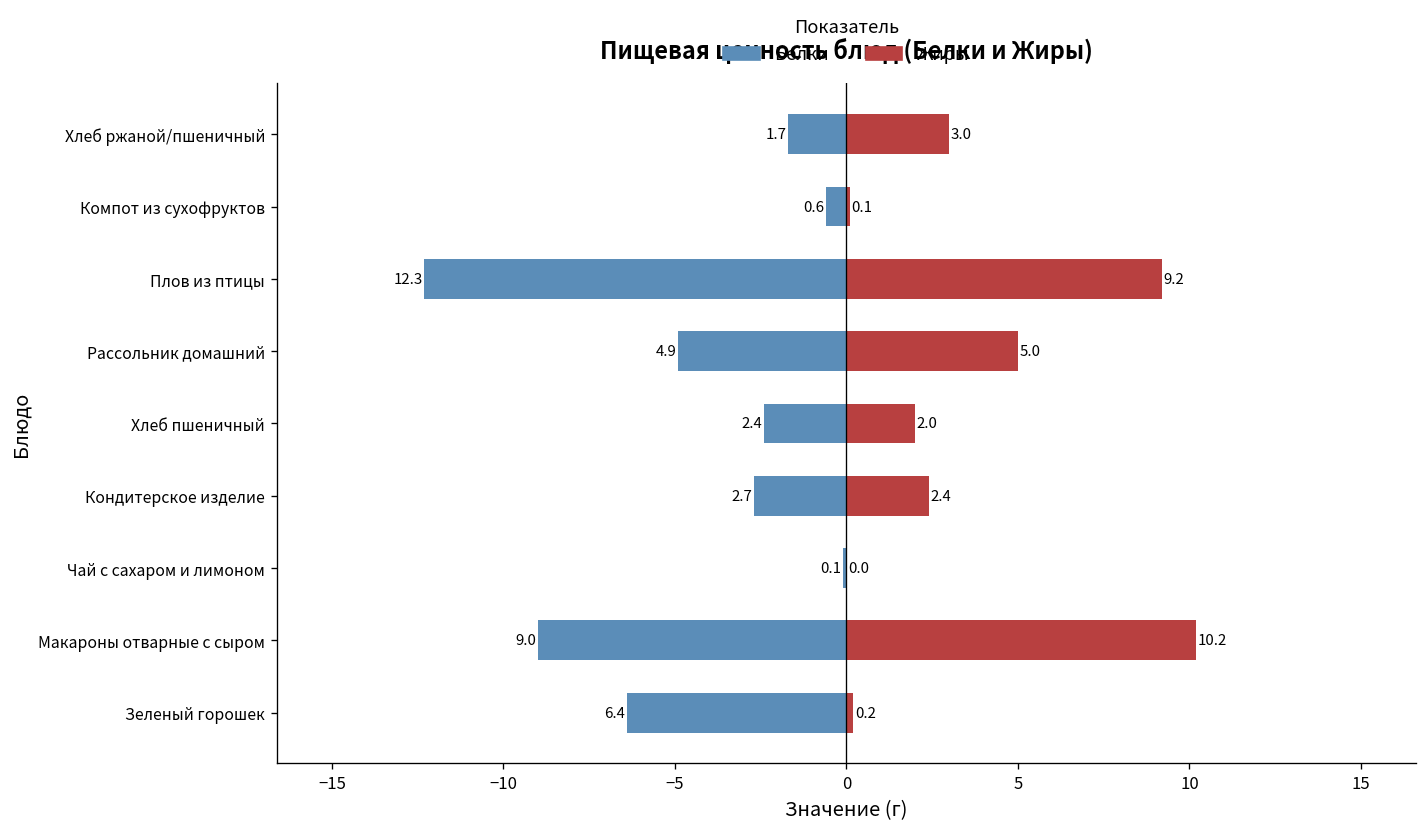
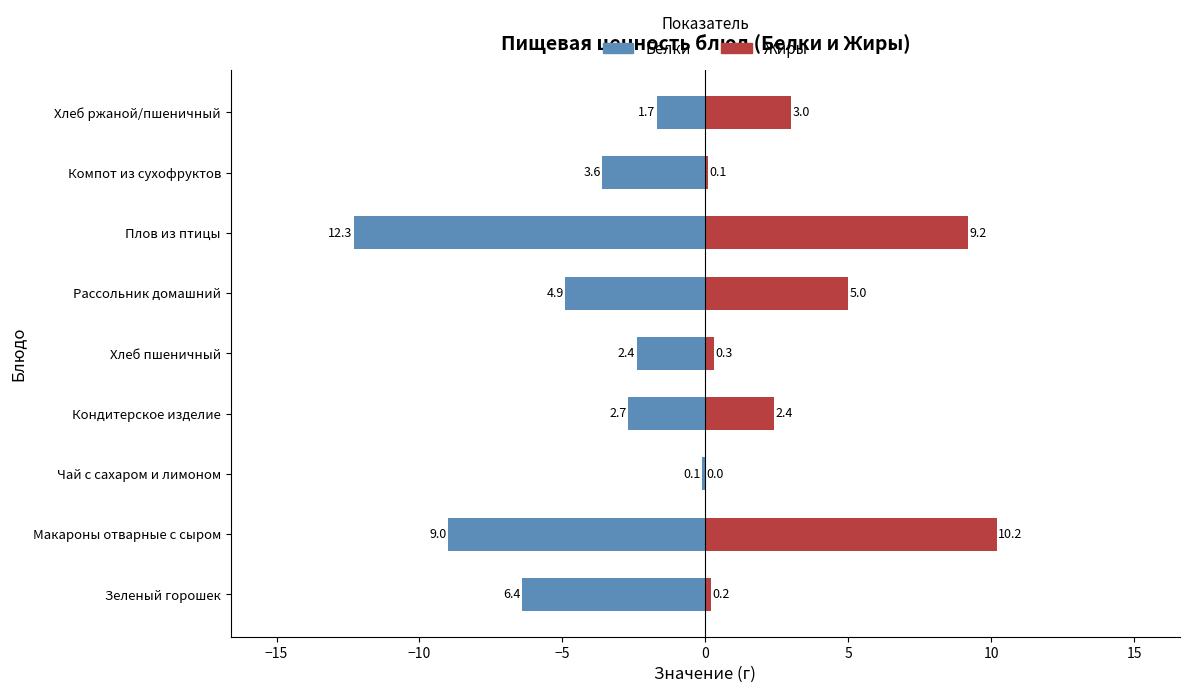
  {
    "Белки": {
-     "Компот из сухофруктов": 0.6
+     "Компот из сухофруктов": 3.6
    },
    "Жиры": {
      "Хлеб ржаной/пшеничный": 3.0,
      "Компот из сухофруктов": 0.1,
      "Плов из птицы": 9.2,
      "Рассольник домашний": 5.0,
-     "Хлеб пшеничный": 2.0,
+     "Хлеб пшеничный": 0.3,
      "Кондитерское изделие": 2.4,
      "Чай с сахаром и лимоном": 0.0,
      "Макароны отварные с сыром": 10.2,
      "Зеленый горошек": 0.2
    }
  }
